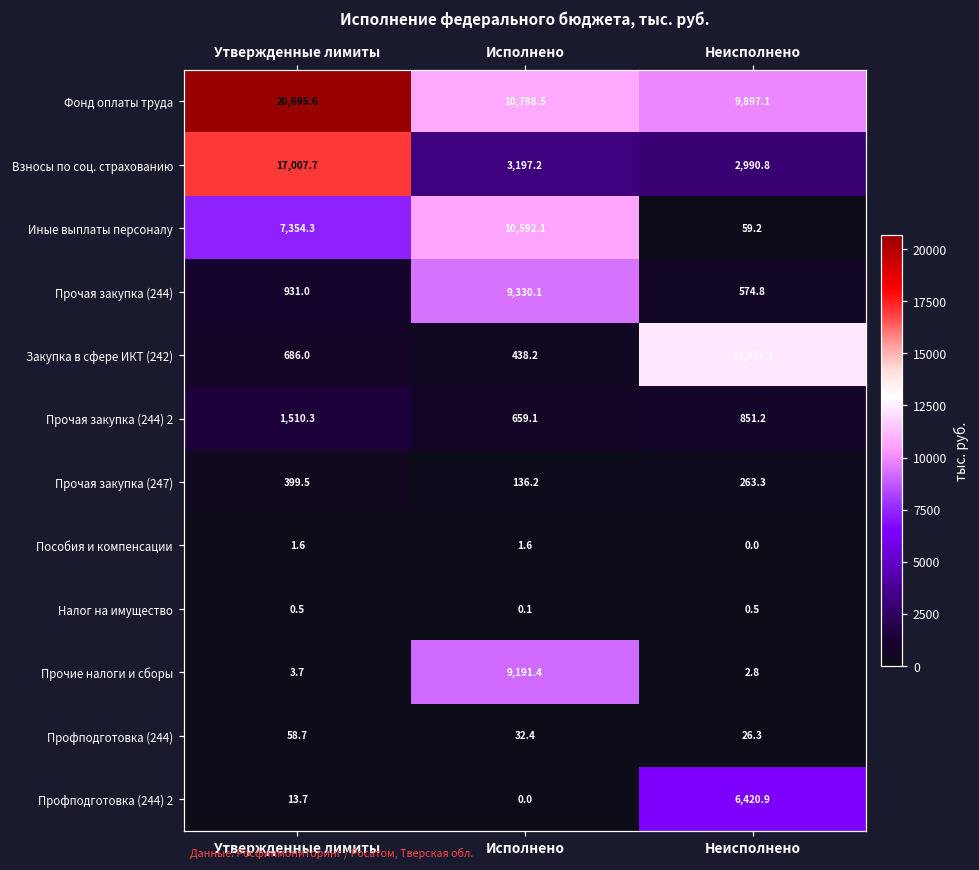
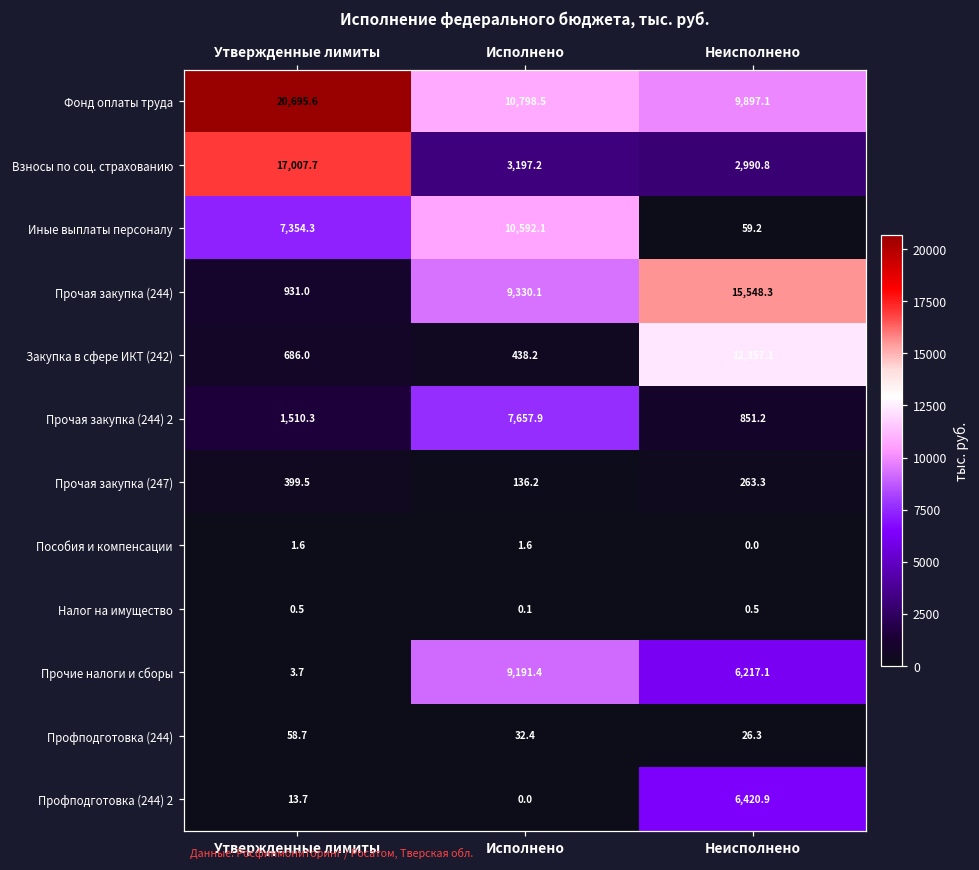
  {
    "Фонд оплаты труда": {
      "Утвержденные лимиты": "20,695.6",
      "Исполнено": "10,798.5",
      "Неисполнено": "9,897.1"
    },
    "Взносы по соц. страхованию": {
      "Утвержденные лимиты": "17,007.7",
      "Исполнено": "3,197.2",
      "Неисполнено": "2,990.8"
    },
    "Иные выплаты персоналу": {
      "Утвержденные лимиты": "7,354.3",
      "Исполнено": "10,592.1",
      "Неисполнено": "59.2"
    },
    "Прочая закупка (244)": {
      "Утвержденные лимиты": "931.0",
      "Исполнено": "9,330.1",
-     "Неисполнено": "574.8"
+     "Неисполнено": "15,548.3"
    },
    "Закупка в сфере ИКТ (242)": {
      "Утвержденные лимиты": "686.0",
      "Исполнено": "438.2"
    },
    "Прочая закупка (244) 2": {
      "Утвержденные лимиты": "1,510.3",
-     "Исполнено": "659.1",
+     "Исполнено": "7,657.9",
      "Неисполнено": "851.2"
    },
    "Прочая закупка (247)": {
      "Утвержденные лимиты": "399.5",
      "Исполнено": "136.2",
      "Неисполнено": "263.3"
    },
    "Пособия и компенсации": {
      "Утвержденные лимиты": "1.6",
      "Исполнено": "1.6",
      "Неисполнено": "0.0"
    },
    "Налог на имущество": {
      "Утвержденные лимиты": "0.5",
      "Исполнено": "0.1",
      "Неисполнено": "0.5"
    },
    "Прочие налоги и сборы": {
      "Утвержденные лимиты": "3.7",
      "Исполнено": "9,191.4",
-     "Неисполнено": "2.8"
+     "Неисполнено": "6,217.1"
    },
    "Профподготовка (244)": {
      "Утвержденные лимиты": "58.7",
      "Исполнено": "32.4",
      "Неисполнено": "26.3"
    },
    "Профподготовка (244) 2": {
      "Утвержденные лимиты": "13.7",
      "Исполнено": "0.0",
      "Неисполнено": "6,420.9"
    }
  }
